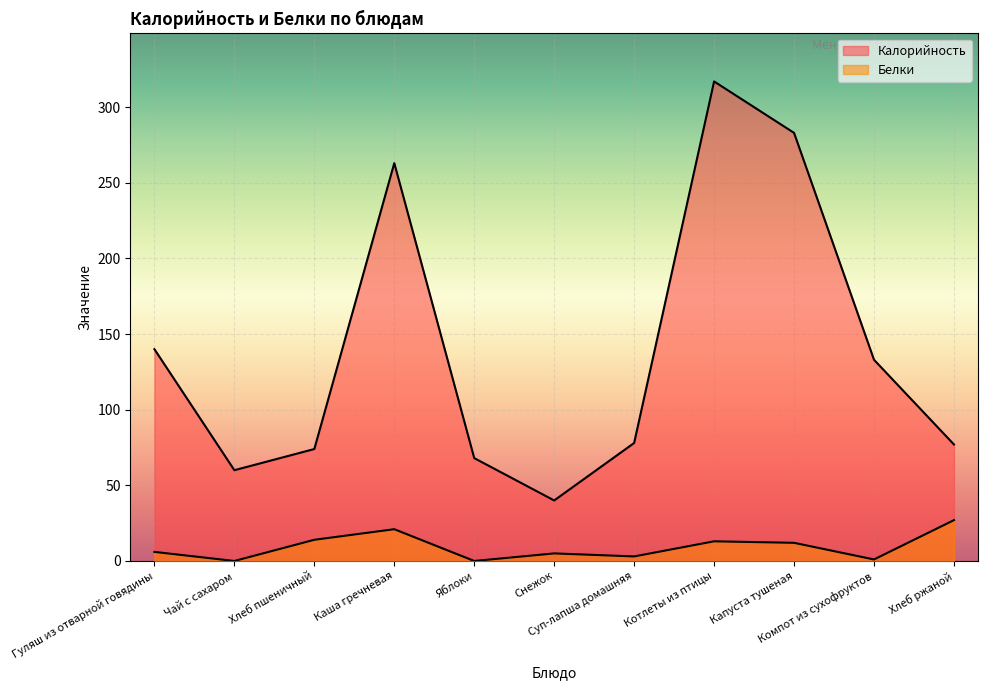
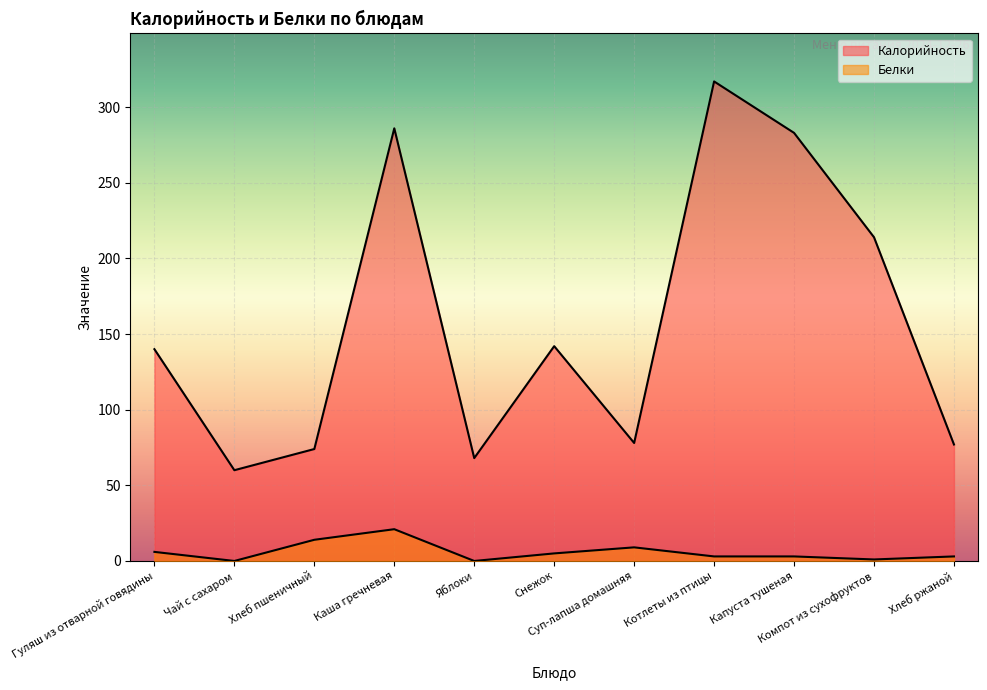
  {
    "Калорийность": {
      "Гуляш из отварной говядины": 140,
      "Чай с сахаром": 60,
      "Хлеб пшеничный": 74,
-     "Каша гречневая": 263,
+     "Каша гречневая": 286,
      "Яблоки": 68,
-     "Снежок": 40,
+     "Снежок": 142,
      "Суп-лапша домашняя": 78,
      "Котлеты из птицы": 317,
      "Капуста тушеная": 283,
-     "Компот из сухофруктов": 133,
+     "Компот из сухофруктов": 214,
      "Хлеб ржаной": 77
    },
    "Белки": {
      "Гуляш из отварной говядины": 6,
      "Чай с сахаром": 0,
      "Хлеб пшеничный": 14,
      "Каша гречневая": 21,
      "Яблоки": 0,
      "Снежок": 5,
-     "Суп-лапша домашняя": 3,
-     "Котлеты из птицы": 13,
-     "Капуста тушеная": 12,
+     "Суп-лапша домашняя": 9,
+     "Котлеты из птицы": 3,
+     "Капуста тушеная": 3,
      "Компот из сухофруктов": 1,
-     "Хлеб ржаной": 27
+     "Хлеб ржаной": 3
    }
  }
